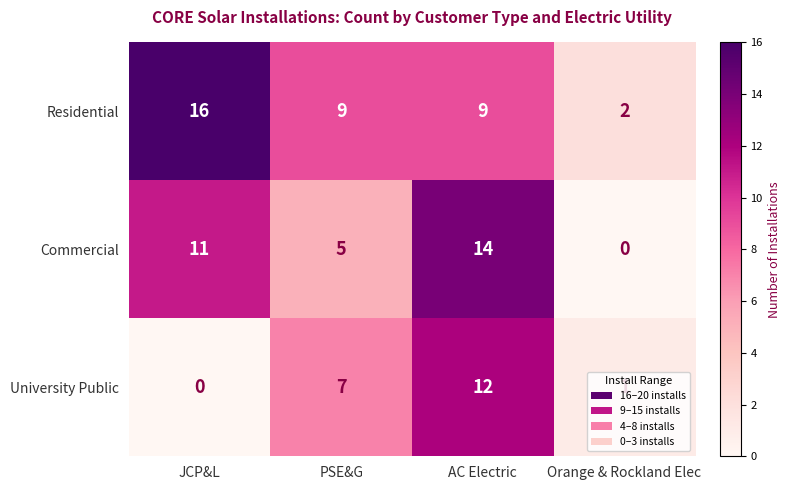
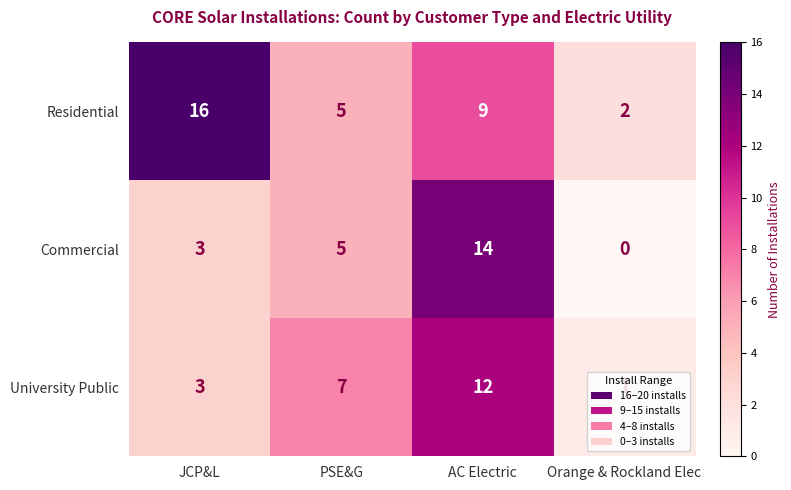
  {
    "Residential": {
      "JCP&L": 16,
-     "PSE&G": 9,
+     "PSE&G": 5,
      "AC Electric": 9,
      "Orange & Rockland Elec": 2
    },
    "Commercial": {
-     "JCP&L": 11,
+     "JCP&L": 3,
      "PSE&G": 5,
      "AC Electric": 14,
      "Orange & Rockland Elec": 0
    },
    "University Public": {
-     "JCP&L": 0,
+     "JCP&L": 3,
      "PSE&G": 7,
      "AC Electric": 12
    }
  }
